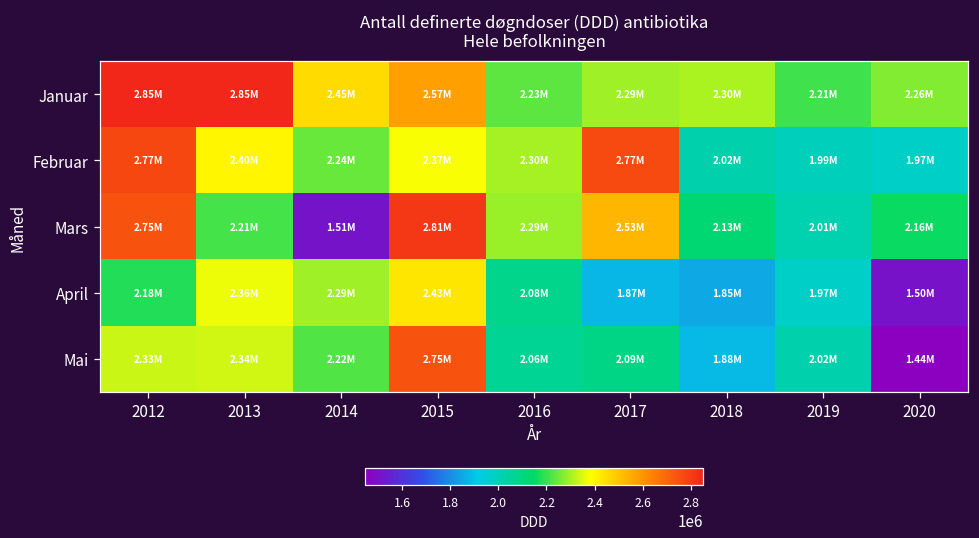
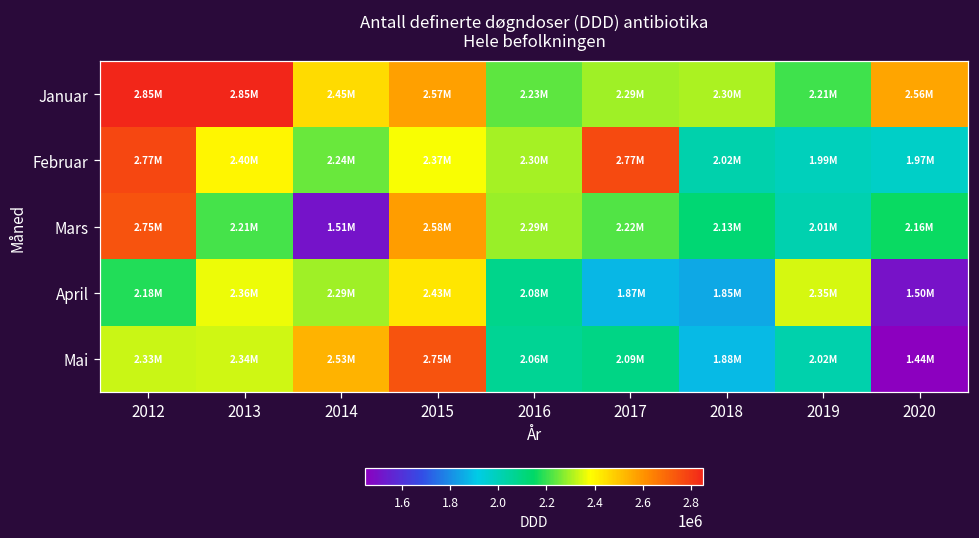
  {
    "Januar": {
      "2012": "2.85M",
      "2013": "2.85M",
      "2014": "2.45M",
      "2015": "2.57M",
      "2016": "2.23M",
      "2017": "2.29M",
      "2018": "2.30M",
      "2019": "2.21M",
-     "2020": "2.26M"
+     "2020": "2.56M"
    },
    "Februar": {
      "2012": "2.77M",
      "2013": "2.40M",
      "2014": "2.24M",
      "2015": "2.37M",
      "2016": "2.30M",
      "2017": "2.77M",
      "2018": "2.02M",
      "2019": "1.99M",
      "2020": "1.97M"
    },
    "Mars": {
      "2012": "2.75M",
      "2013": "2.21M",
      "2014": "1.51M",
-     "2015": "2.81M",
+     "2015": "2.58M",
      "2016": "2.29M",
-     "2017": "2.53M",
+     "2017": "2.22M",
      "2018": "2.13M",
      "2019": "2.01M",
      "2020": "2.16M"
    },
    "April": {
      "2012": "2.18M",
      "2013": "2.36M",
      "2014": "2.29M",
      "2015": "2.43M",
      "2016": "2.08M",
      "2017": "1.87M",
      "2018": "1.85M",
-     "2019": "1.97M",
+     "2019": "2.35M",
      "2020": "1.50M"
    },
    "Mai": {
      "2012": "2.33M",
      "2013": "2.34M",
-     "2014": "2.22M",
+     "2014": "2.53M",
      "2015": "2.75M",
      "2016": "2.06M",
      "2017": "2.09M",
      "2018": "1.88M",
      "2019": "2.02M",
      "2020": "1.44M"
    }
  }
